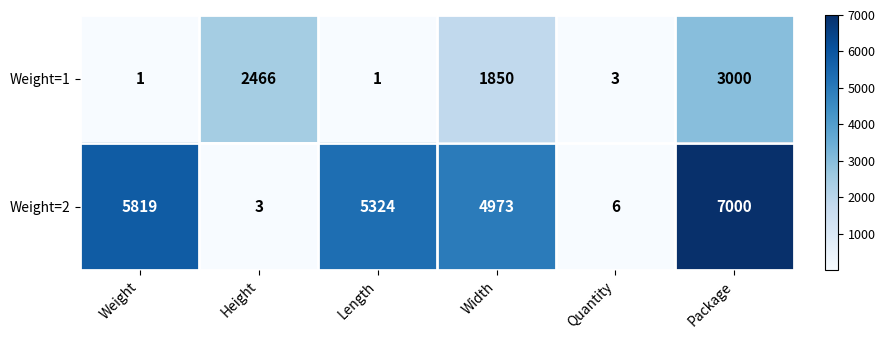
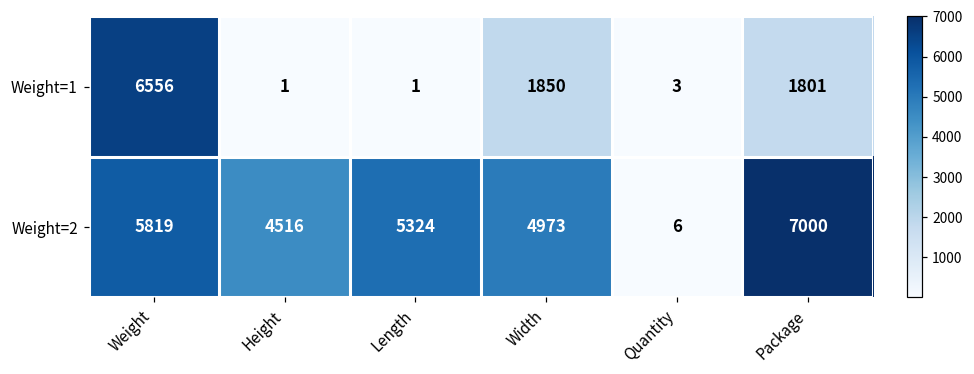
  {
    "Weight=1": {
-     "Weight": 1,
-     "Height": 2466,
+     "Weight": 6556,
+     "Height": 1,
      "Length": 1,
      "Width": 1850,
      "Quantity": 3,
-     "Package": 3000
+     "Package": 1801
    },
    "Weight=2": {
      "Weight": 5819,
-     "Height": 3,
+     "Height": 4516,
      "Length": 5324,
      "Width": 4973,
      "Quantity": 6,
      "Package": 7000
    }
  }
